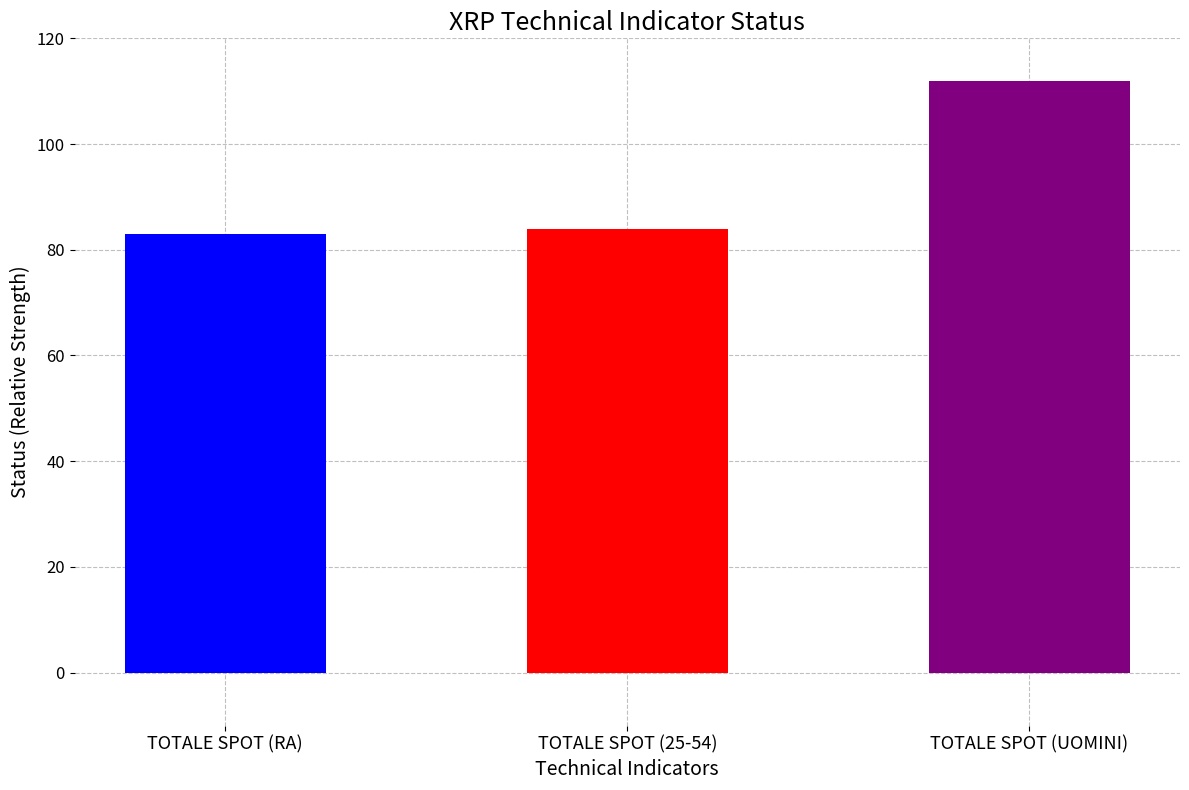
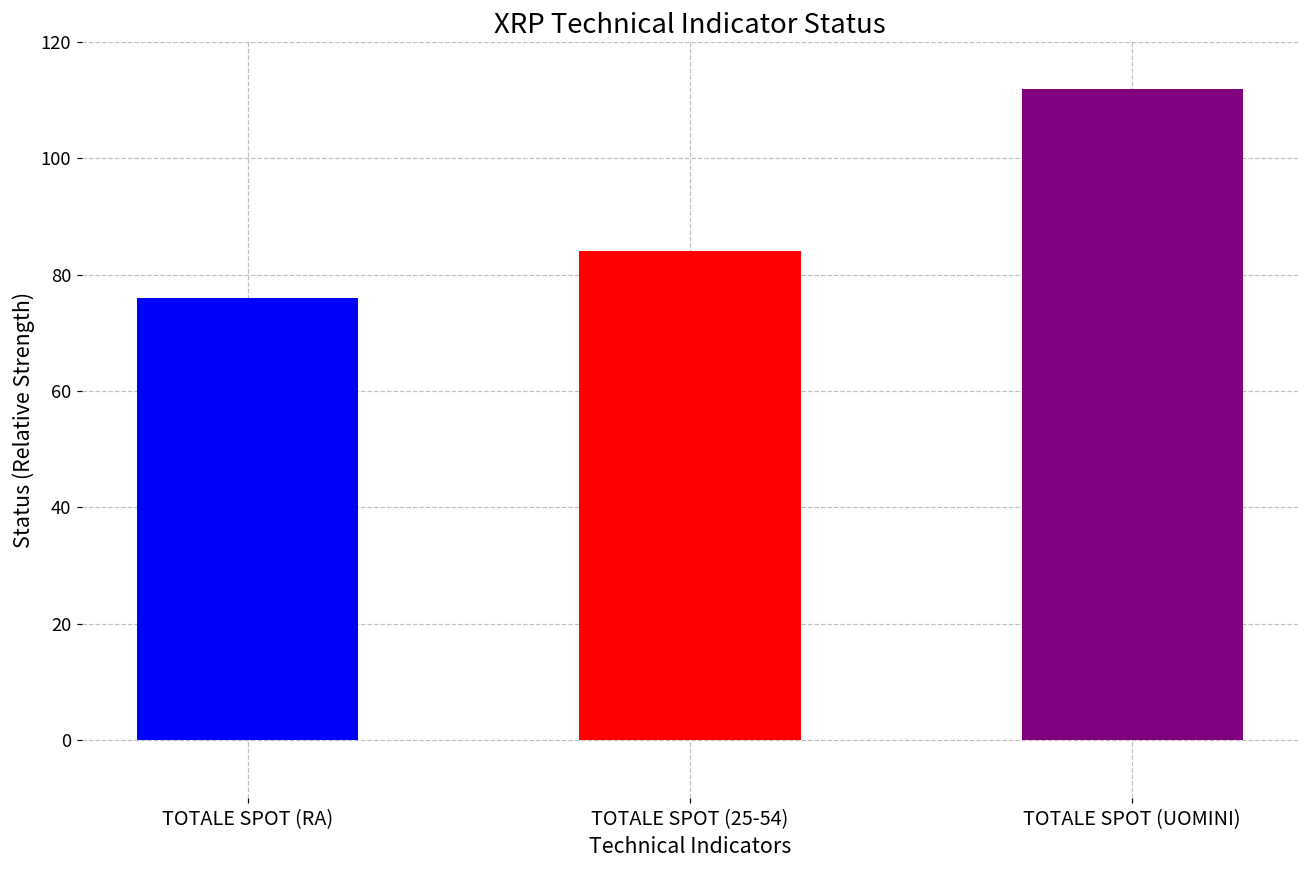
  {
-   "TOTALE SPOT (RA)": 83,
+   "TOTALE SPOT (RA)": 76,
    "TOTALE SPOT (25-54)": 84,
    "TOTALE SPOT (UOMINI)": 112
  }
